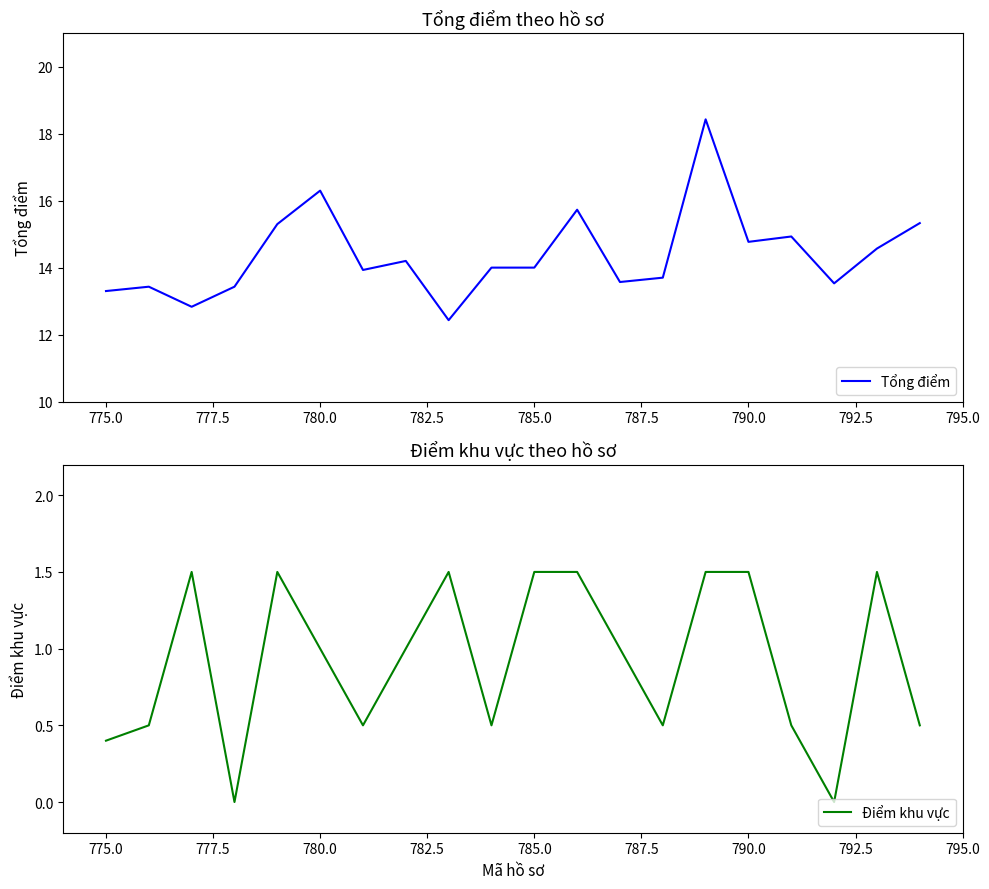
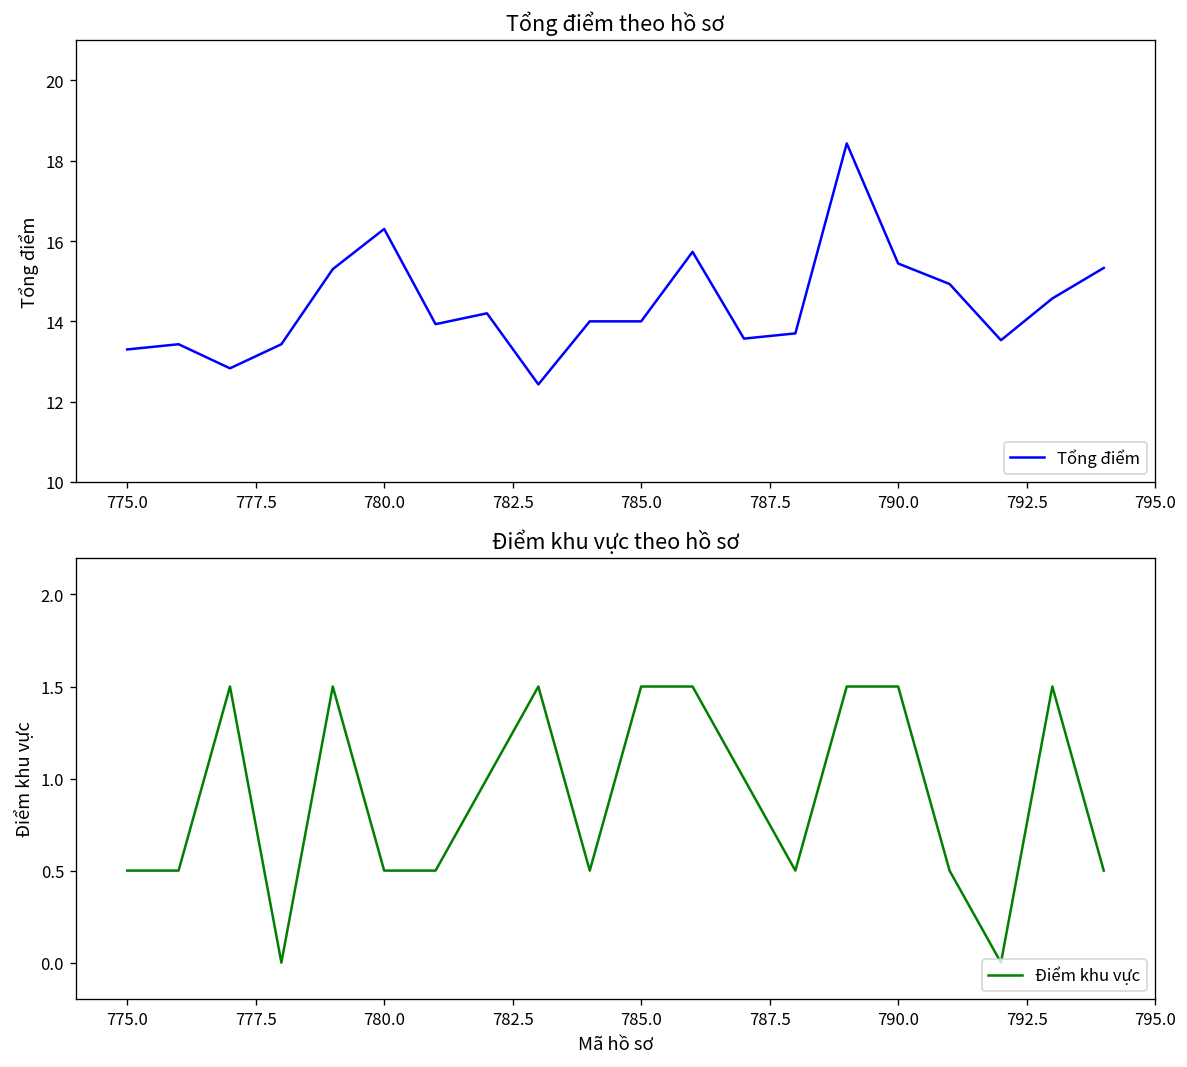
  {
    "Tổng điểm theo hồ sơ": {
      "775.0": 13.3,
      "780.0": 16.3,
      "785.0": 14.0,
-     "790.0": 14.8
+     "790.0": 15.4
    },
    "Điểm khu vực theo hồ sơ": {
-     "775.0": 0.4,
-     "780.0": 1.0,
+     "775.0": 0.5,
+     "780.0": 0.5,
      "785.0": 1.5,
      "790.0": 1.5
    }
  }
